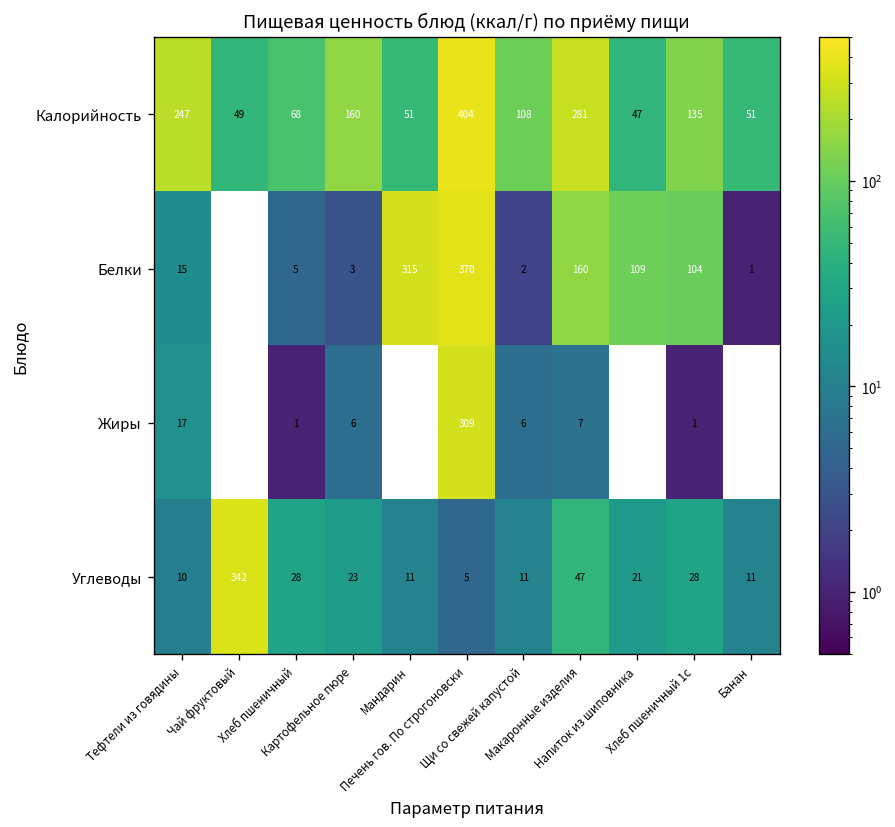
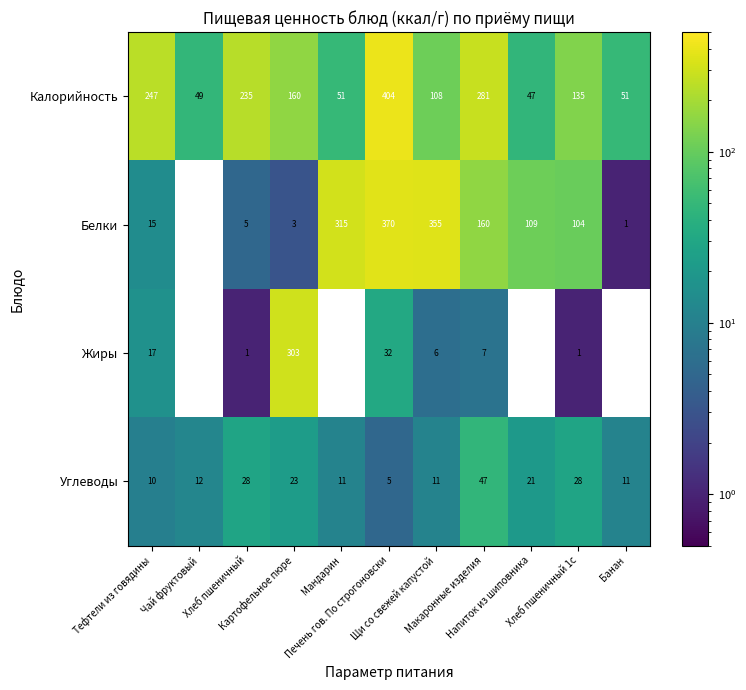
  {
    "Калорийность": {
      "Тефтели из говядины": 247,
      "Чай фруктовый": 49,
-     "Хлеб пшеничный": 68,
+     "Хлеб пшеничный": 235,
      "Картофельное пюре": 160,
      "Мандарин": 51,
      "Печень гов. По строгоновски": 404,
      "Щи со свежей капустой": 108,
      "Макаронные изделия": 281,
      "Напиток из шиповника": 47,
      "Хлеб пшеничный 1с": 135,
      "Банан": 51
    },
    "Белки": {
      "Тефтели из говядины": 15,
      "Хлеб пшеничный": 5,
      "Картофельное пюре": 3,
      "Мандарин": 315,
      "Печень гов. По строгоновски": 370,
-     "Щи со свежей капустой": 2,
+     "Щи со свежей капустой": 355,
      "Макаронные изделия": 160,
      "Напиток из шиповника": 109,
      "Хлеб пшеничный 1с": 104,
      "Банан": 1
    },
    "Жиры": {
      "Тефтели из говядины": 17,
      "Хлеб пшеничный": 1,
-     "Картофельное пюре": 6,
-     "Печень гов. По строгоновски": 309,
+     "Картофельное пюре": 303,
+     "Печень гов. По строгоновски": 32,
      "Щи со свежей капустой": 6,
      "Макаронные изделия": 7,
      "Хлеб пшеничный 1с": 1
    },
    "Углеводы": {
      "Тефтели из говядины": 10,
-     "Чай фруктовый": 342,
+     "Чай фруктовый": 12,
      "Хлеб пшеничный": 28,
      "Картофельное пюре": 23,
      "Мандарин": 11,
      "Печень гов. По строгоновски": 5,
      "Щи со свежей капустой": 11,
      "Макаронные изделия": 47,
      "Напиток из шиповника": 21,
      "Хлеб пшеничный 1с": 28,
      "Банан": 11
    }
  }
